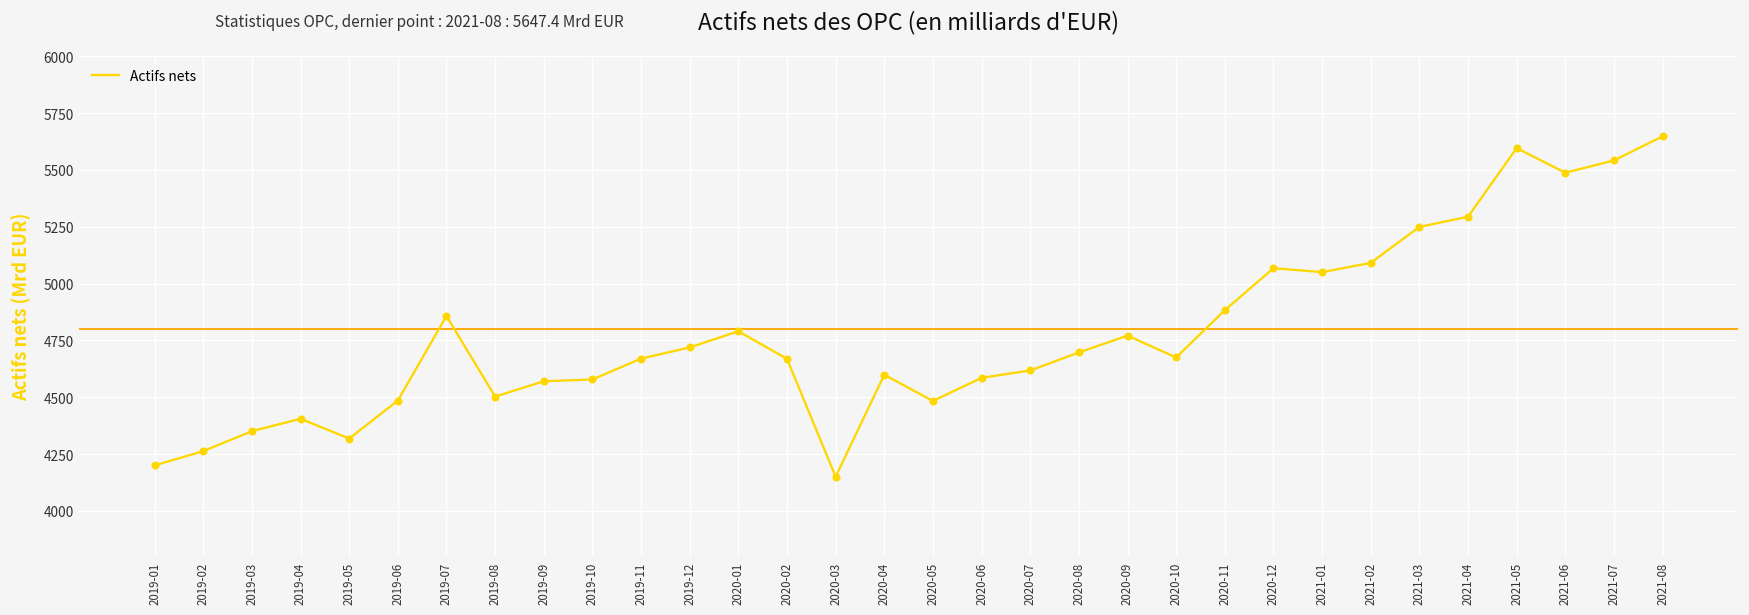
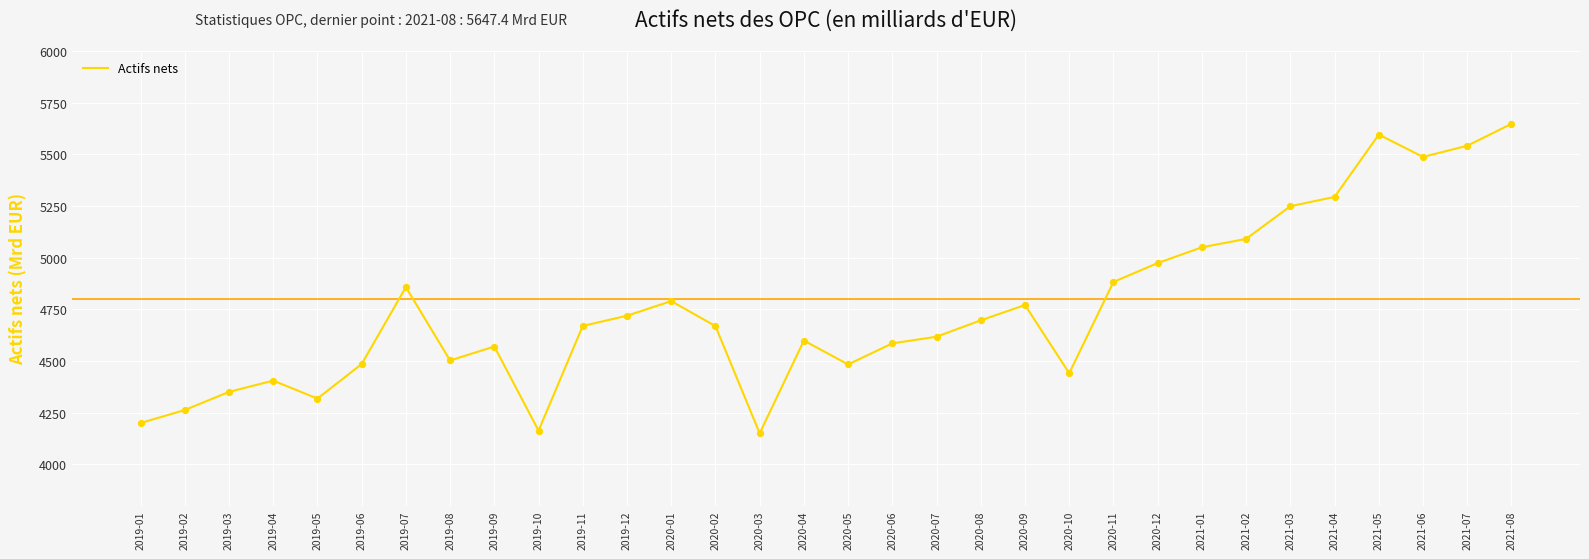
  {
    "2019-01": 4200,
    "2019-02": 4260,
    "2019-03": 4350,
    "2019-04": 4400,
    "2019-05": 4320,
    "2019-06": 4490,
    "2019-07": 4860,
    "2019-08": 4500,
    "2019-09": 4570,
-   "2019-10": 4580,
+   "2019-10": 4160,
    "2019-11": 4670,
    "2019-12": 4720,
    "2020-01": 4790,
    "2020-02": 4670,
    "2020-03": 4150,
    "2020-04": 4600,
    "2020-05": 4480,
    "2020-06": 4590,
    "2020-07": 4620,
    "2020-08": 4700,
    "2020-09": 4770,
-   "2020-10": 4670,
+   "2020-10": 4440,
    "2020-11": 4880,
-   "2020-12": 5070,
+   "2020-12": 4970,
    "2021-01": 5050,
    "2021-02": 5090,
    "2021-03": 5250,
    "2021-04": 5290,
    "2021-05": 5600,
    "2021-06": 5490,
    "2021-07": 5540,
    "2021-08": 5650
  }
